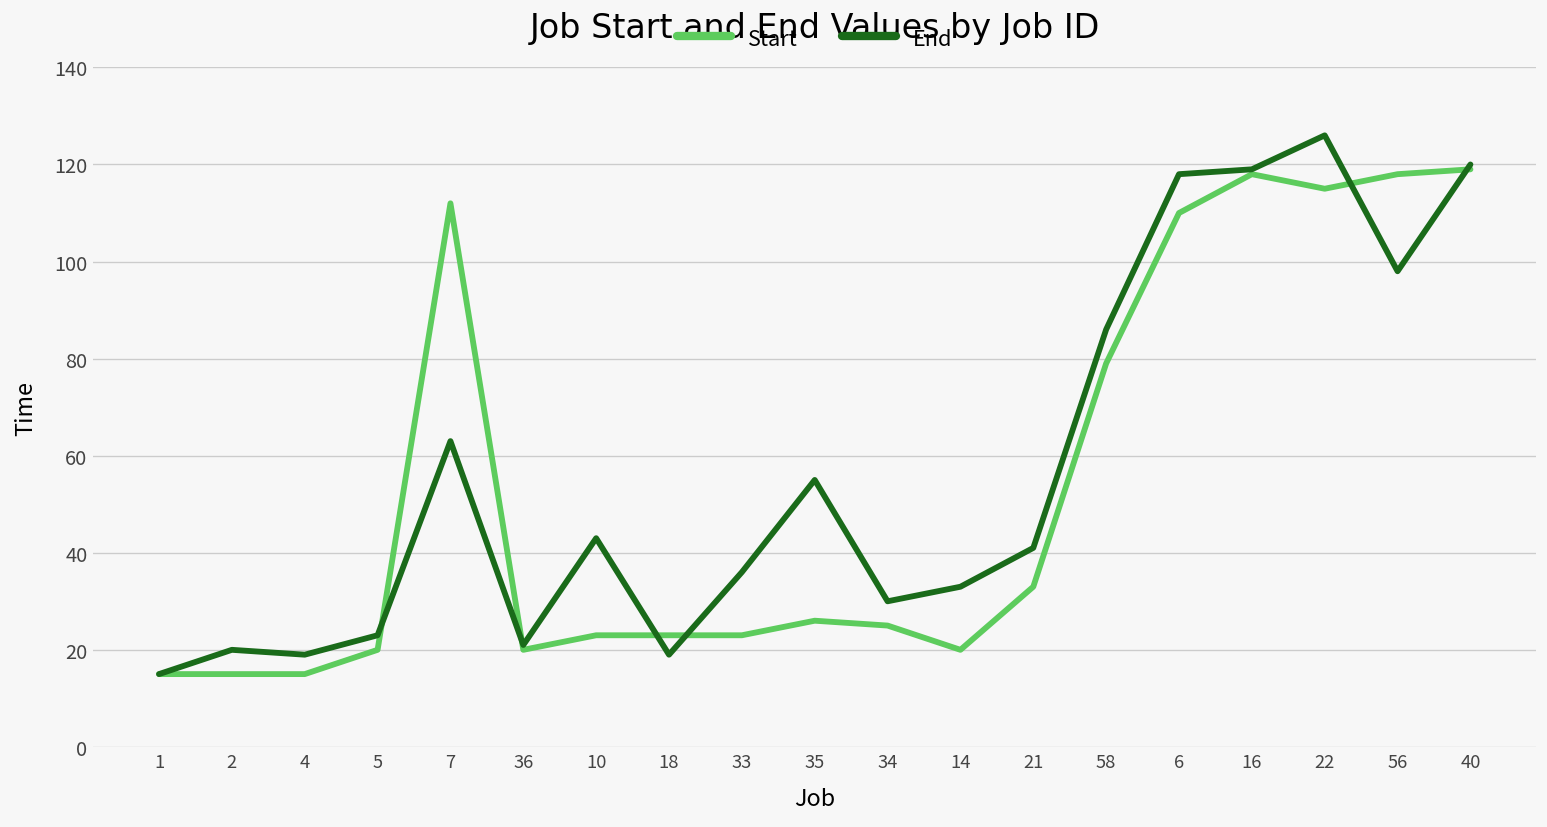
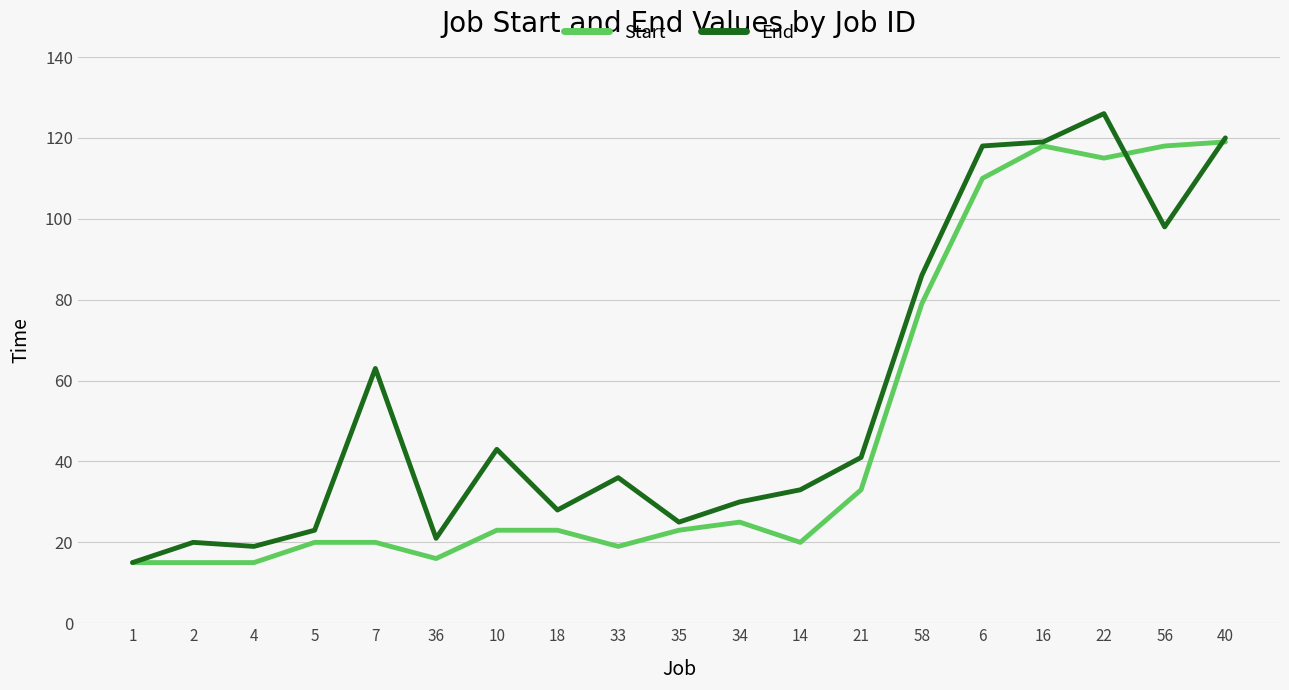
  {
    "Start": {
      "2": 15,
      "4": 15,
      "5": 20,
-     "7": 112,
-     "36": 20,
+     "7": 20,
+     "36": 16,
      "10": 23,
      "18": 23,
-     "33": 23,
-     "35": 26,
+     "33": 19,
+     "35": 23,
      "34": 25,
      "14": 20,
      "21": 33,
      "58": 79,
      "6": 110,
      "16": 118,
      "22": 115,
      "56": 118,
      "40": 119
    },
    "End": {
      "2": 20,
      "4": 19,
      "5": 23,
      "7": 63,
      "36": 21,
      "10": 43,
-     "18": 19,
+     "18": 28,
      "33": 36,
-     "35": 55,
+     "35": 25,
      "34": 30,
      "14": 33,
      "21": 41,
      "58": 86,
      "6": 118,
      "16": 119,
      "22": 126,
      "56": 98,
      "40": 120
    }
  }
